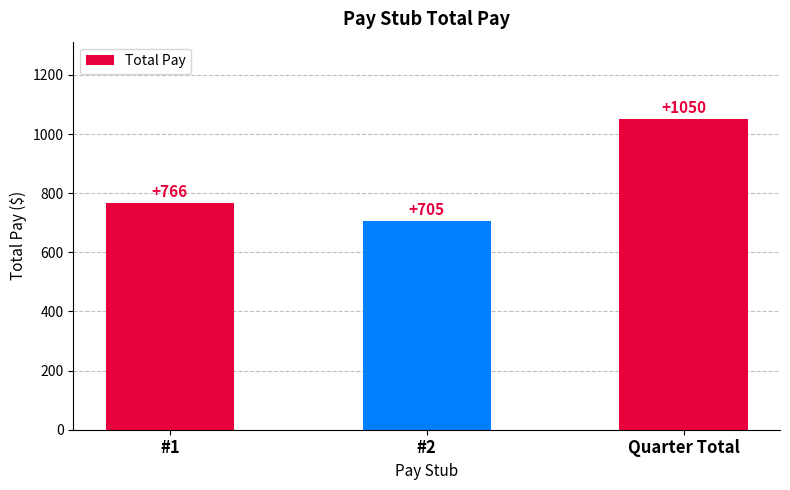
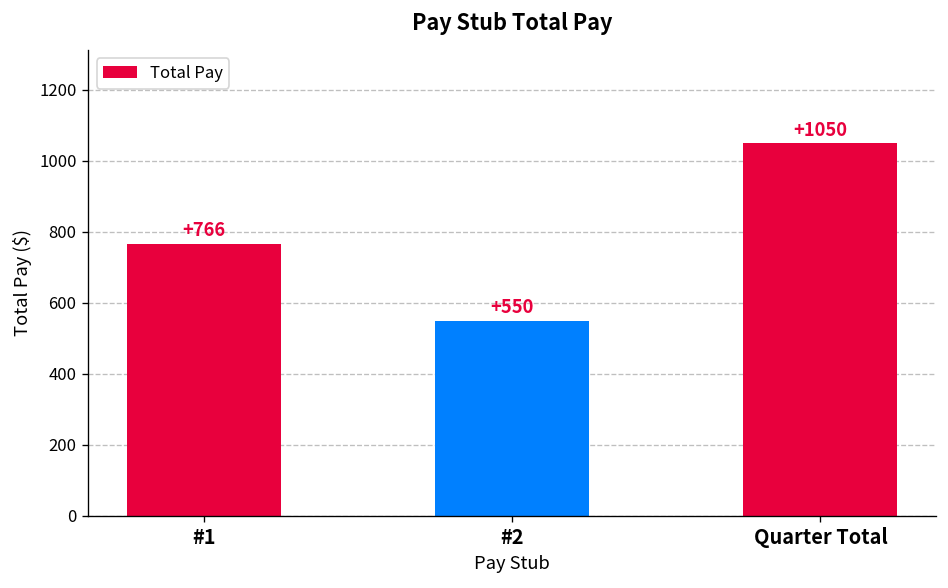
  {
    "#1": "+766",
-   "#2": "+705",
+   "#2": "+550",
    "Quarter Total": "+1050"
  }
